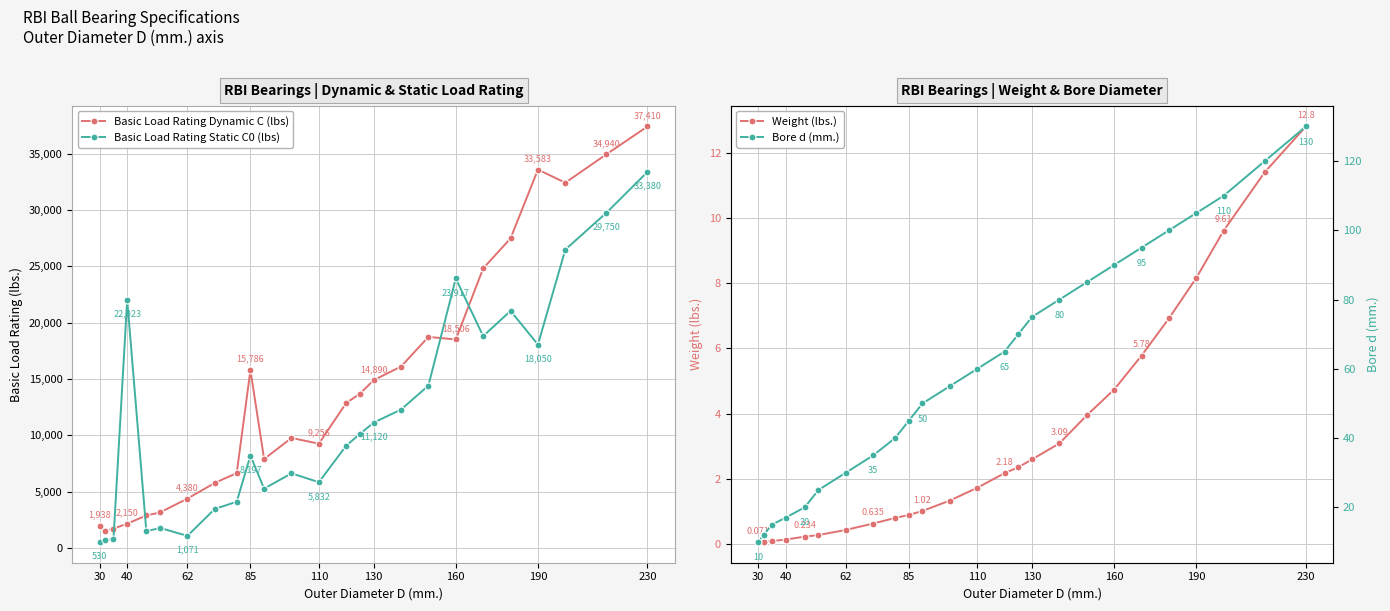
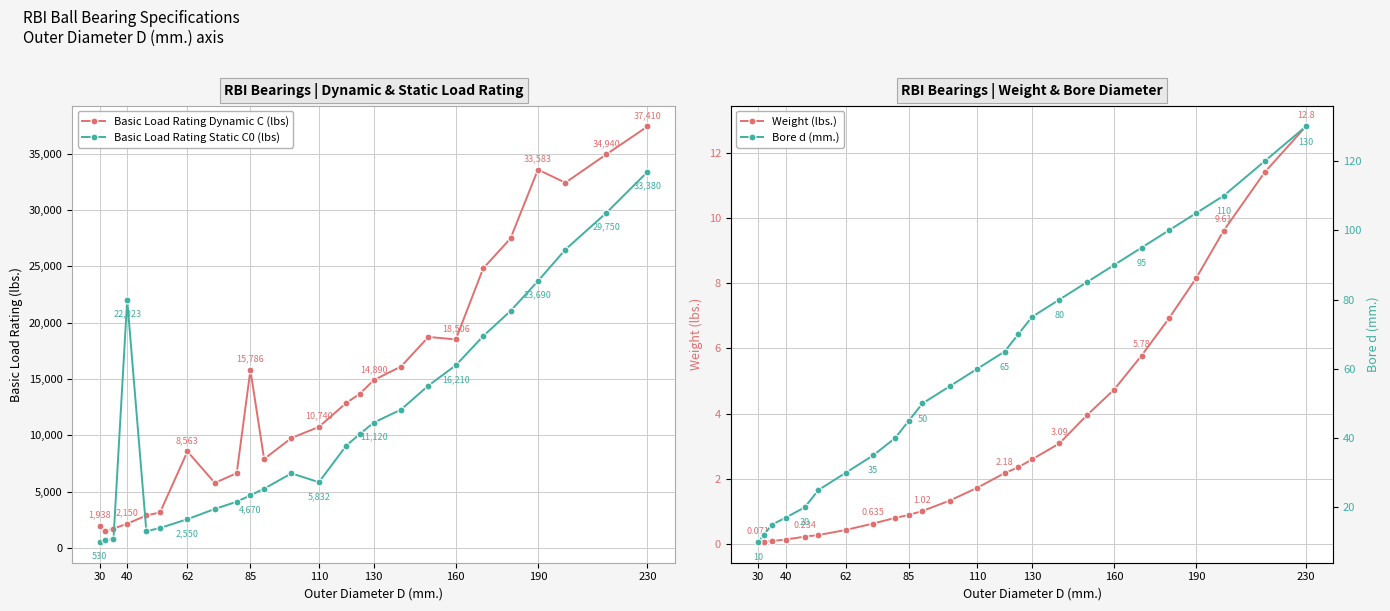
  {
    "RBI Bearings | Dynamic & Static Load Rating": {
      "Basic Load Rating Dynamic C (lbs)": {
        "30": "1,938",
        "40": "2,150",
-       "62": "4,380",
+       "62": "8,563",
        "85": "15,786",
-       "110": "9,256",
+       "110": "10,740",
        "130": "14,890",
        "160": "18,506",
        "190": "33,583",
        "230": "37,410"
      },
      "Basic Load Rating Static C0 (lbs)": {
        "30": "530",
        "40": "22,023",
-       "62": "1,071",
-       "85": "8,197",
+       "62": "2,550",
+       "85": "4,670",
        "110": "5,832",
-       "160": "23,917",
-       "190": "18,050",
+       "160": "16,210",
+       "190": "23,690",
        "230": "33,380"
      }
    },
    "RBI Bearings | Weight & Bore Diameter": {
      "Weight (lbs.)": {
        "230": "12.8"
      },
      "Bore d (mm.)": {
        "30": "10",
        "230": "130"
      }
    }
  }
